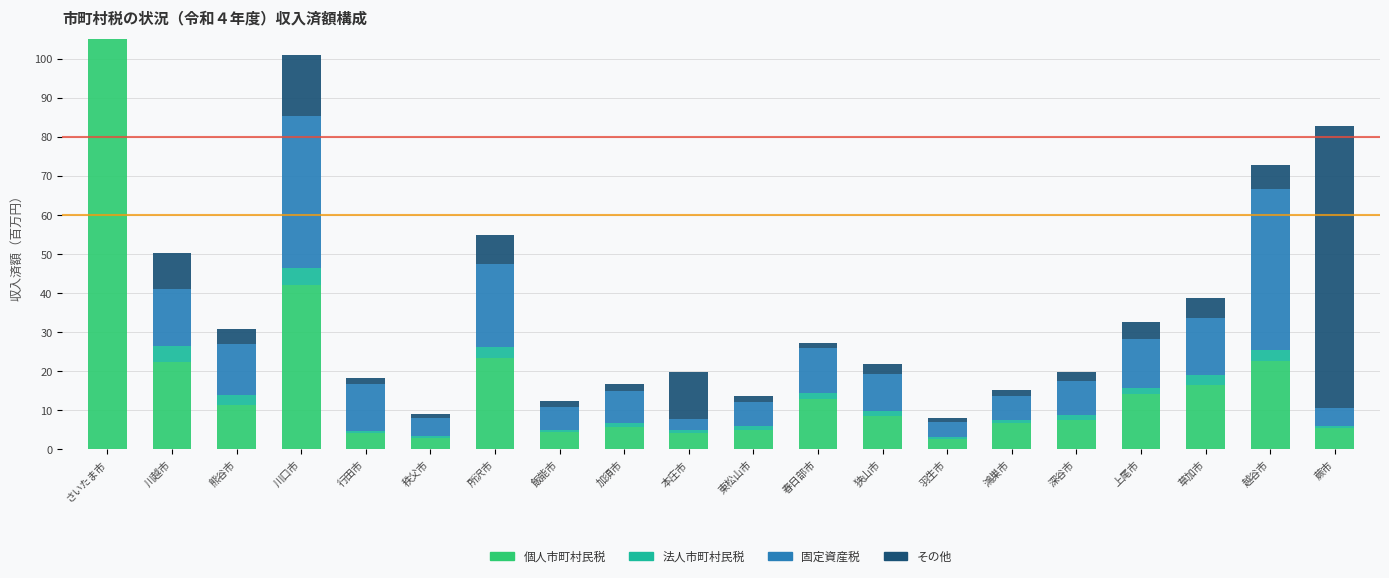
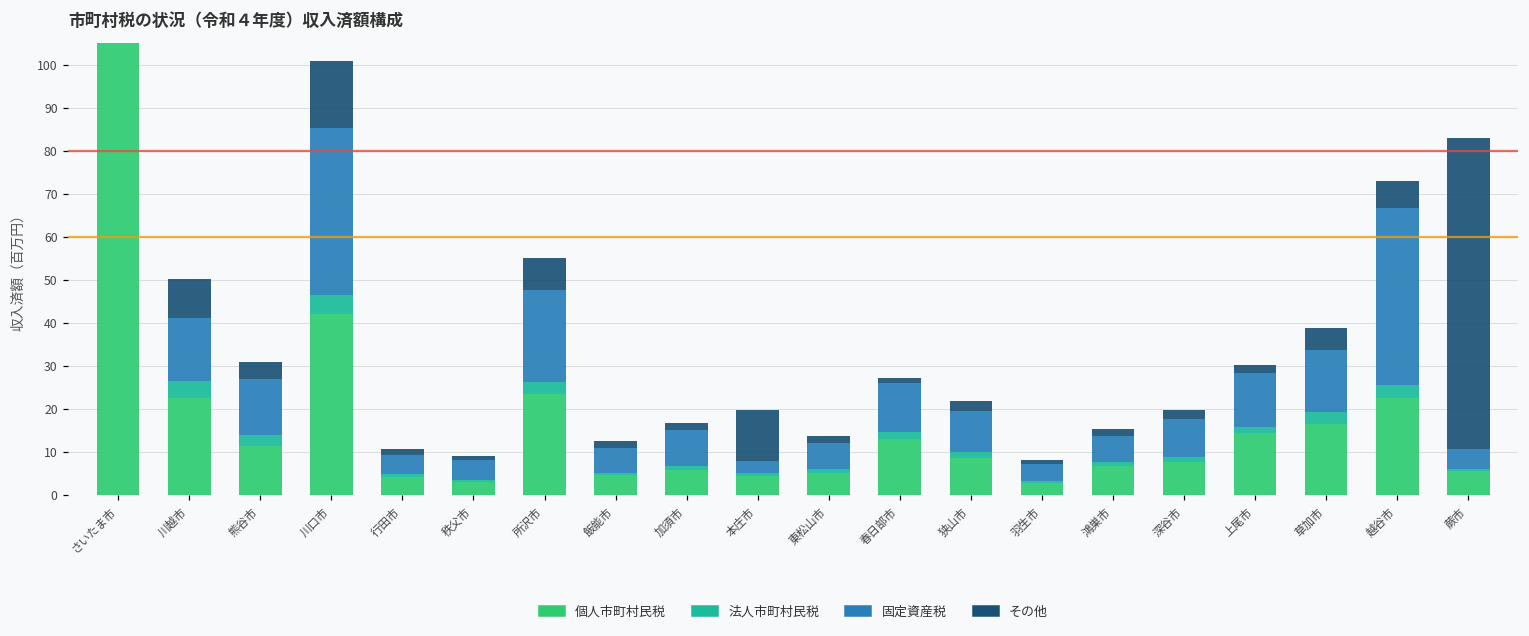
  {
    "固定資産税": {
      "川越市": 15,
      "熊谷市": 13,
      "川口市": 39,
-     "行田市": 12,
+     "行田市": 4,
      "秩父市": 5,
      "所沢市": 21,
      "飯能市": 6,
      "加須市": 8,
      "本庄市": 3,
      "東松山市": 6,
      "春日部市": 12,
      "狭山市": 10,
      "羽生市": 4,
      "鴻巣市": 6,
      "深谷市": 9,
      "上尾市": 13,
      "草加市": 15,
      "越谷市": 41,
      "蕨市": 5
    },
    "その他": {
      "川越市": 9,
      "熊谷市": 4,
      "川口市": 16,
      "行田市": 1,
      "秩父市": 1,
      "所沢市": 7,
      "飯能市": 2,
      "加須市": 2,
      "本庄市": 12,
      "東松山市": 2,
      "春日部市": 1,
      "狭山市": 2,
      "羽生市": 1,
      "鴻巣市": 2,
      "深谷市": 2,
-     "上尾市": 4,
+     "上尾市": 2,
      "草加市": 5,
      "越谷市": 6,
      "蕨市": 72
    }
  }
